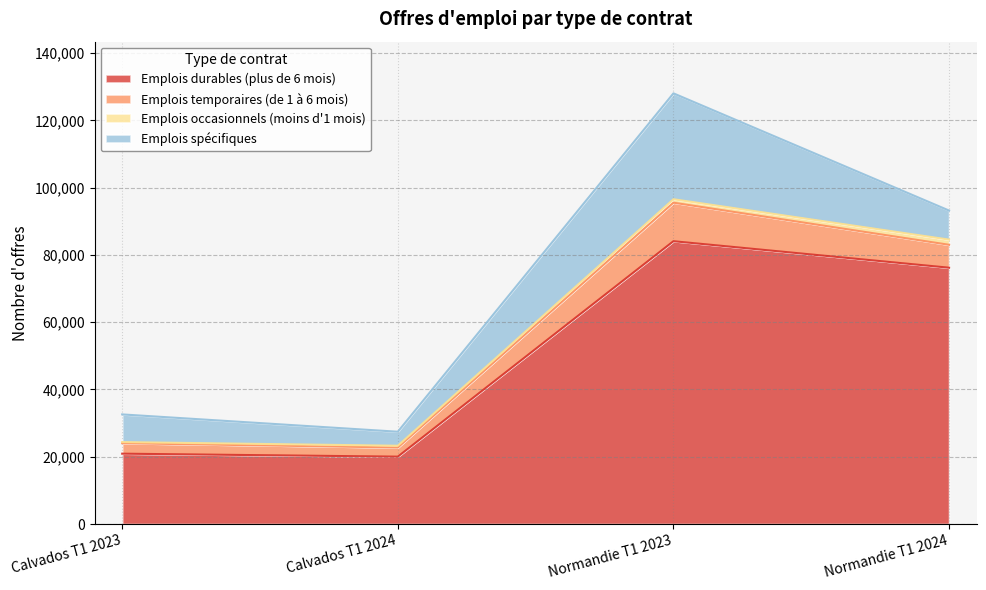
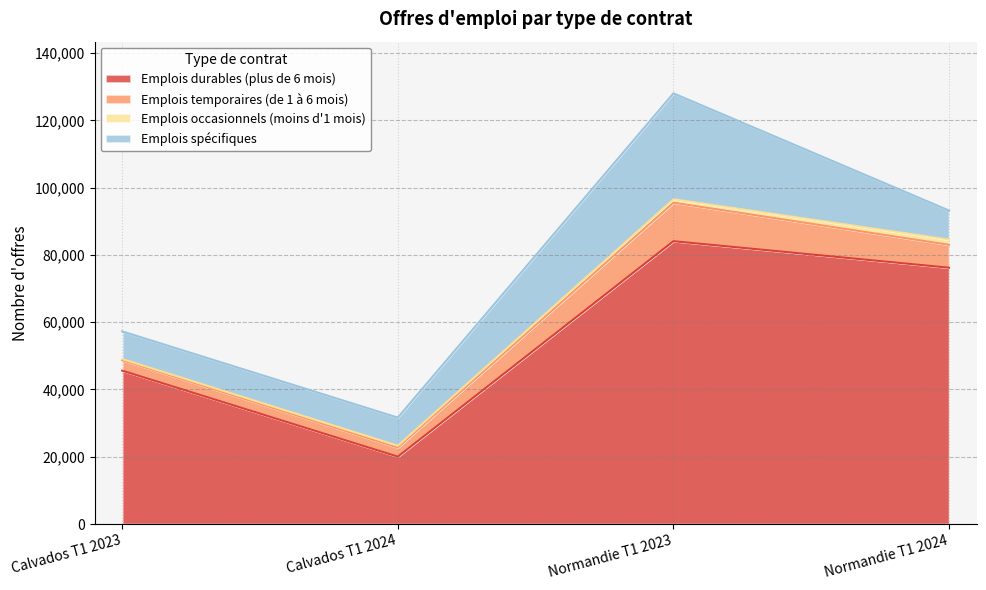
  {
    "Emplois durables (plus de 6 mois)": {
-     "Calvados T1 2023": "21,000",
+     "Calvados T1 2023": "46,000",
      "Calvados T1 2024": "20,000",
      "Normandie T1 2023": "84,000",
      "Normandie T1 2024": "76,000"
    },
    "Emplois temporaires (de 1 à 6 mois)": {
      "Normandie T1 2023": "11,000",
      "Normandie T1 2024": "7,000"
    },
    "Emplois occasionnels (moins d'1 mois)": {
      "Normandie T1 2023": "1,000",
      "Normandie T1 2024": "2,000"
    },
    "Emplois spécifiques": {
      "Calvados T1 2023": "8,000",
-     "Calvados T1 2024": "4,000",
+     "Calvados T1 2024": "8,000",
      "Normandie T1 2023": "31,000",
      "Normandie T1 2024": "9,000"
    }
  }
